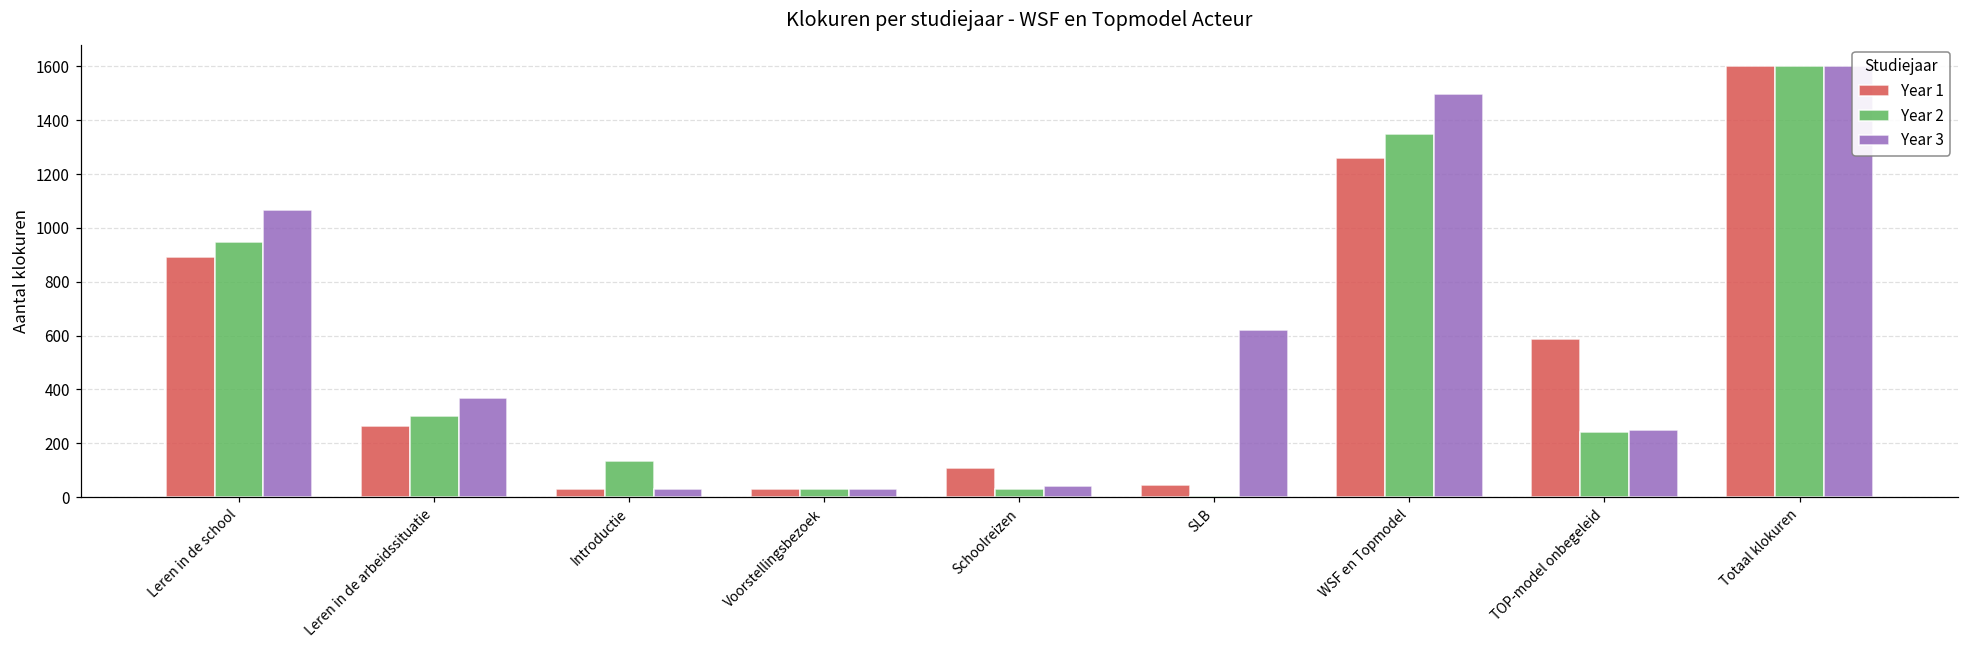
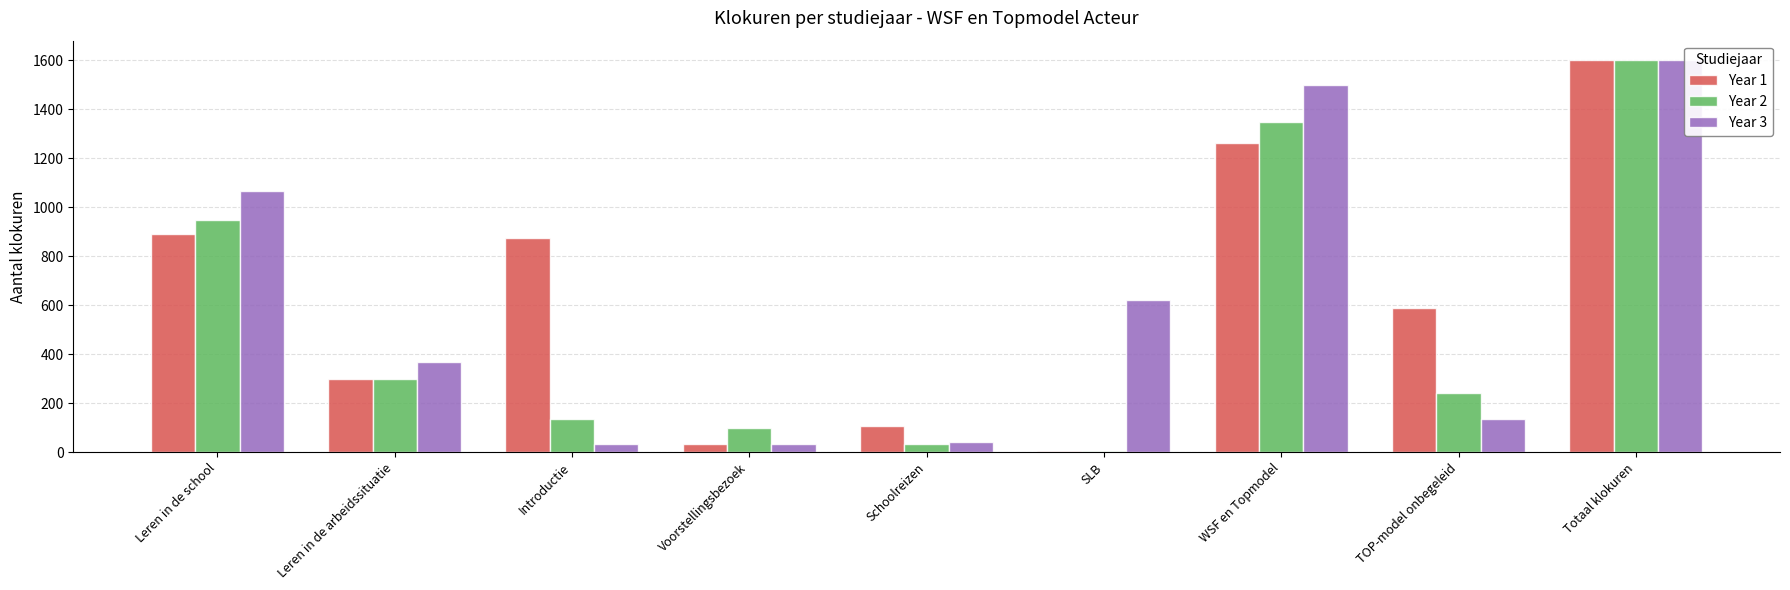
  {
    "Year 1": {
      "Leren in de school": 890,
-     "Leren in de arbeidssituatie": 260,
-     "Introductie": 30,
+     "Leren in de arbeidssituatie": 300,
+     "Introductie": 870,
      "Voorstellingsbezoek": 30,
      "Schoolreizen": 110,
-     "SLB": 40,
+     "SLB": 10,
      "WSF en Topmodel": 1260,
      "TOP-model onbegeleid": 590,
      "Totaal klokuren": 1600
    },
    "Year 2": {
      "Leren in de school": 950,
      "Leren in de arbeidssituatie": 300,
      "Introductie": 130,
-     "Voorstellingsbezoek": 30,
+     "Voorstellingsbezoek": 100,
      "Schoolreizen": 30,
      "WSF en Topmodel": 1350,
      "TOP-model onbegeleid": 240,
      "Totaal klokuren": 1600
    },
    "Year 3": {
      "Leren in de school": 1070,
      "Leren in de arbeidssituatie": 370,
      "Introductie": 30,
      "Voorstellingsbezoek": 30,
      "Schoolreizen": 40,
      "SLB": 620,
      "WSF en Topmodel": 1500,
-     "TOP-model onbegeleid": 250,
+     "TOP-model onbegeleid": 130,
      "Totaal klokuren": 1600
    }
  }
